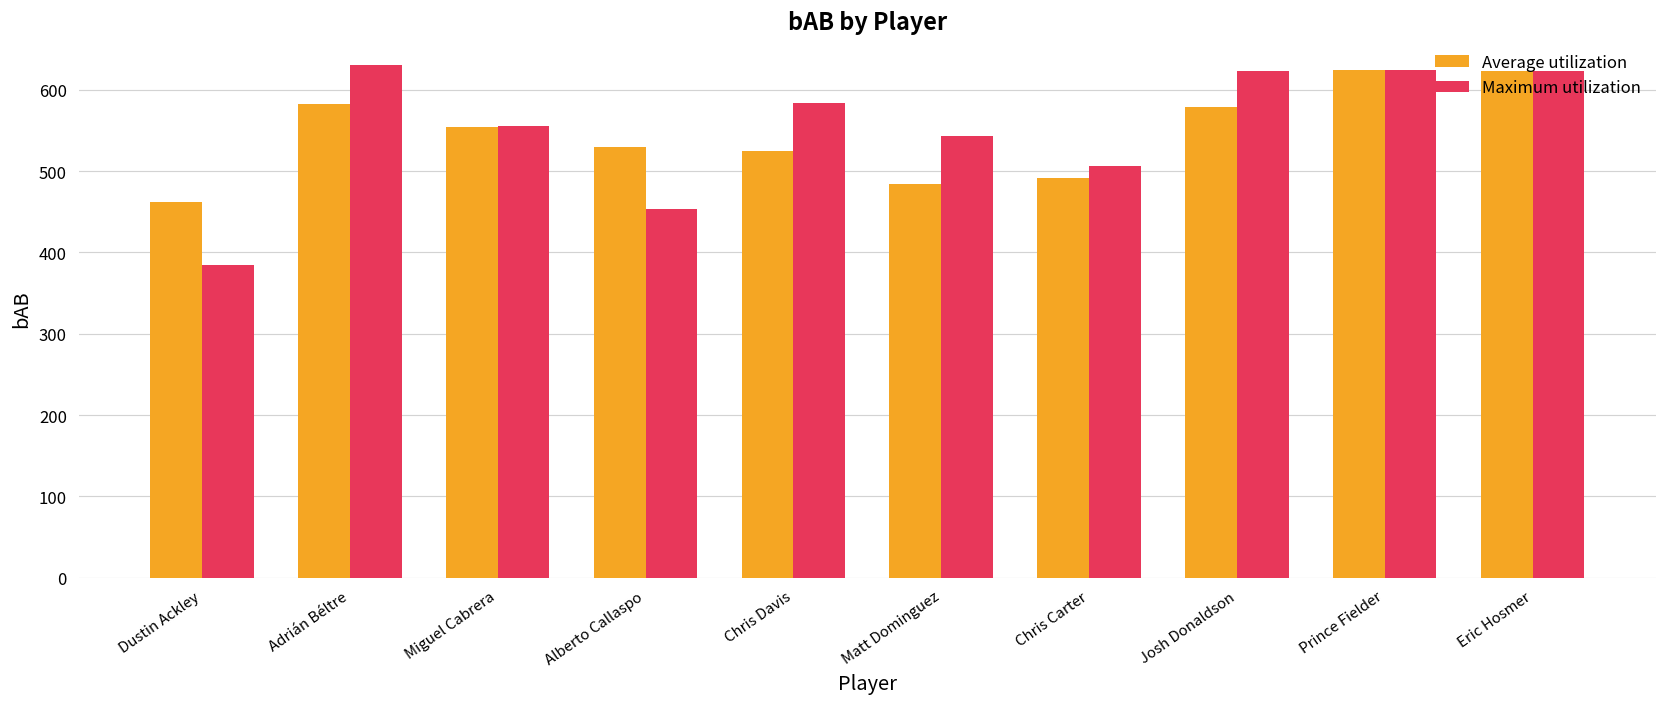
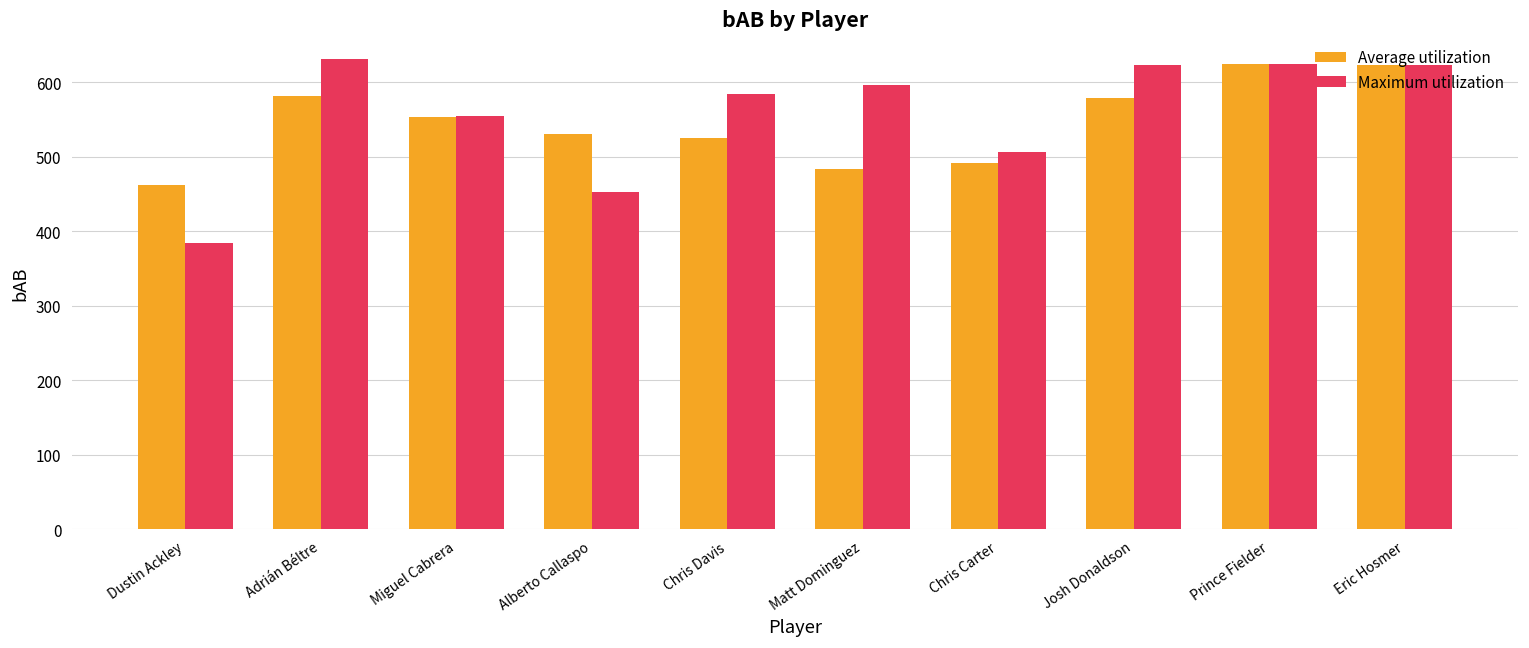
  {
    "Average utilization": {
      "Dustin Ackley": 460,
      "Adrián Béltre": 580,
      "Miguel Cabrera": 550,
      "Alberto Callaspo": 530,
      "Chris Davis": 530,
      "Matt Dominguez": 480,
      "Chris Carter": 490,
      "Josh Donaldson": 580,
      "Prince Fielder": 620,
      "Eric Hosmer": 620
    },
    "Maximum utilization": {
      "Dustin Ackley": 380,
      "Adrián Béltre": 630,
      "Miguel Cabrera": 560,
      "Alberto Callaspo": 450,
      "Chris Davis": 580,
-     "Matt Dominguez": 540,
+     "Matt Dominguez": 600,
      "Chris Carter": 510,
      "Josh Donaldson": 620,
      "Prince Fielder": 620,
      "Eric Hosmer": 620
    }
  }
